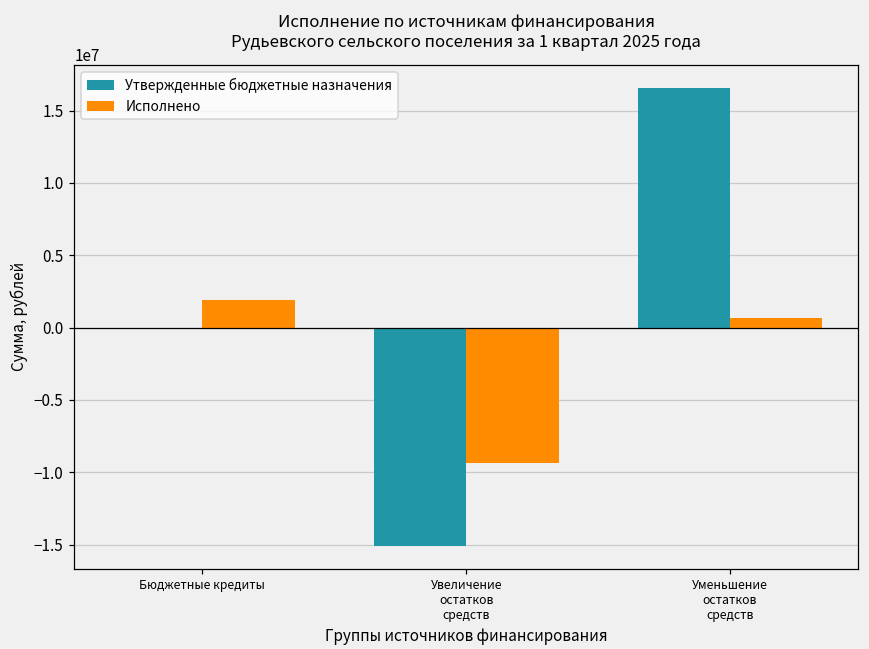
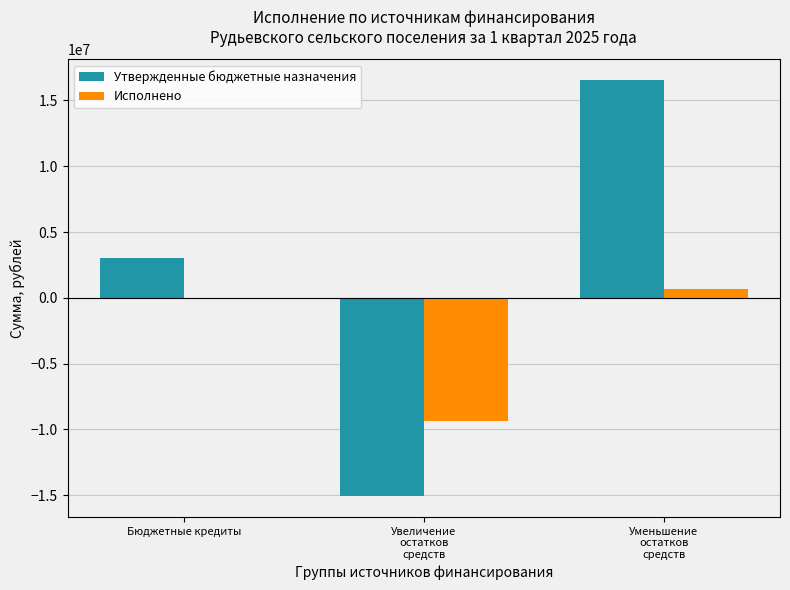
  {
    "Утвержденные бюджетные назначения": {
-     "Бюджетные кредиты": 0,
+     "Бюджетные кредиты": 3000000,
      "Увеличение остатков средств": -15100000,
      "Уменьшение остатков средств": 16500000
    },
    "Исполнено": {
-     "Бюджетные кредиты": 1900000,
+     "Бюджетные кредиты": 0,
      "Увеличение остатков средств": -9400000,
      "Уменьшение остатков средств": 700000
    }
  }
